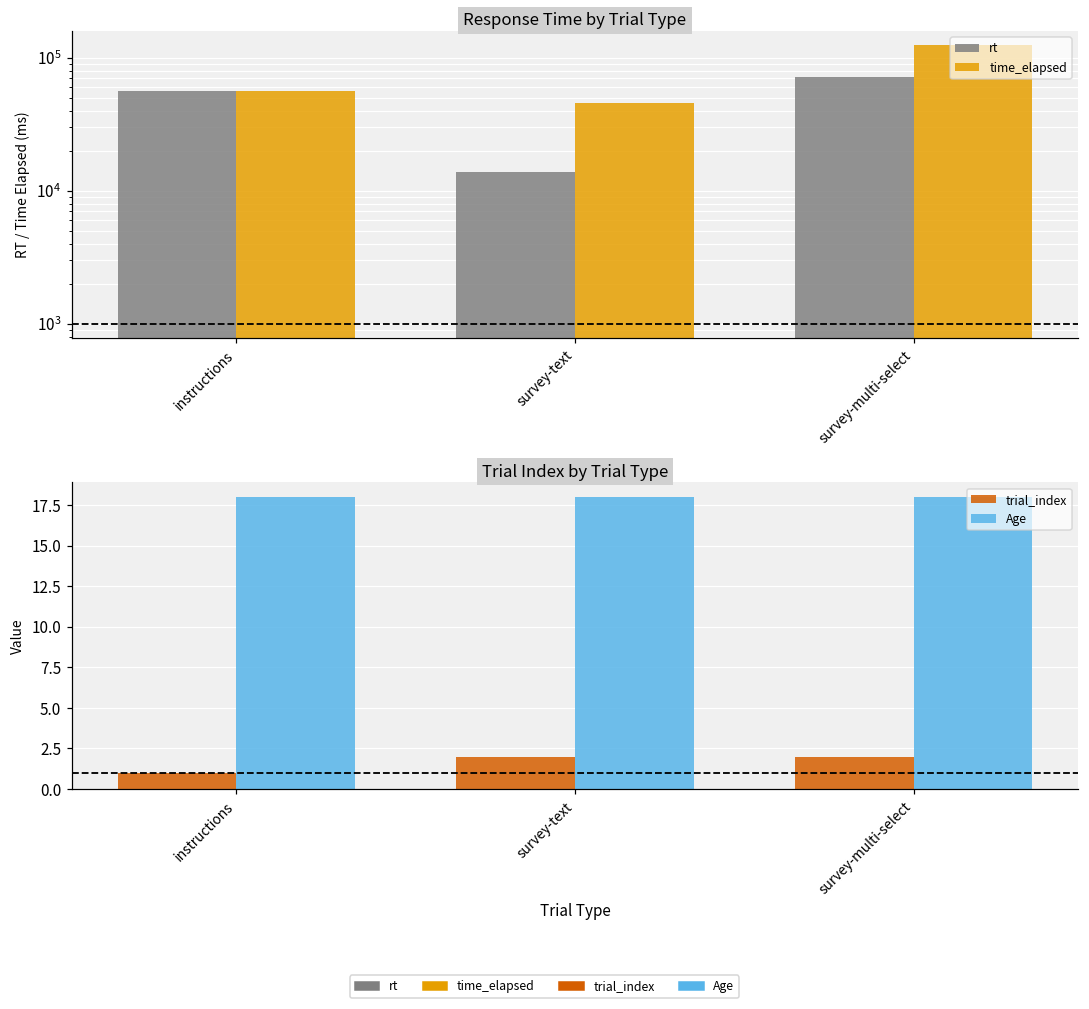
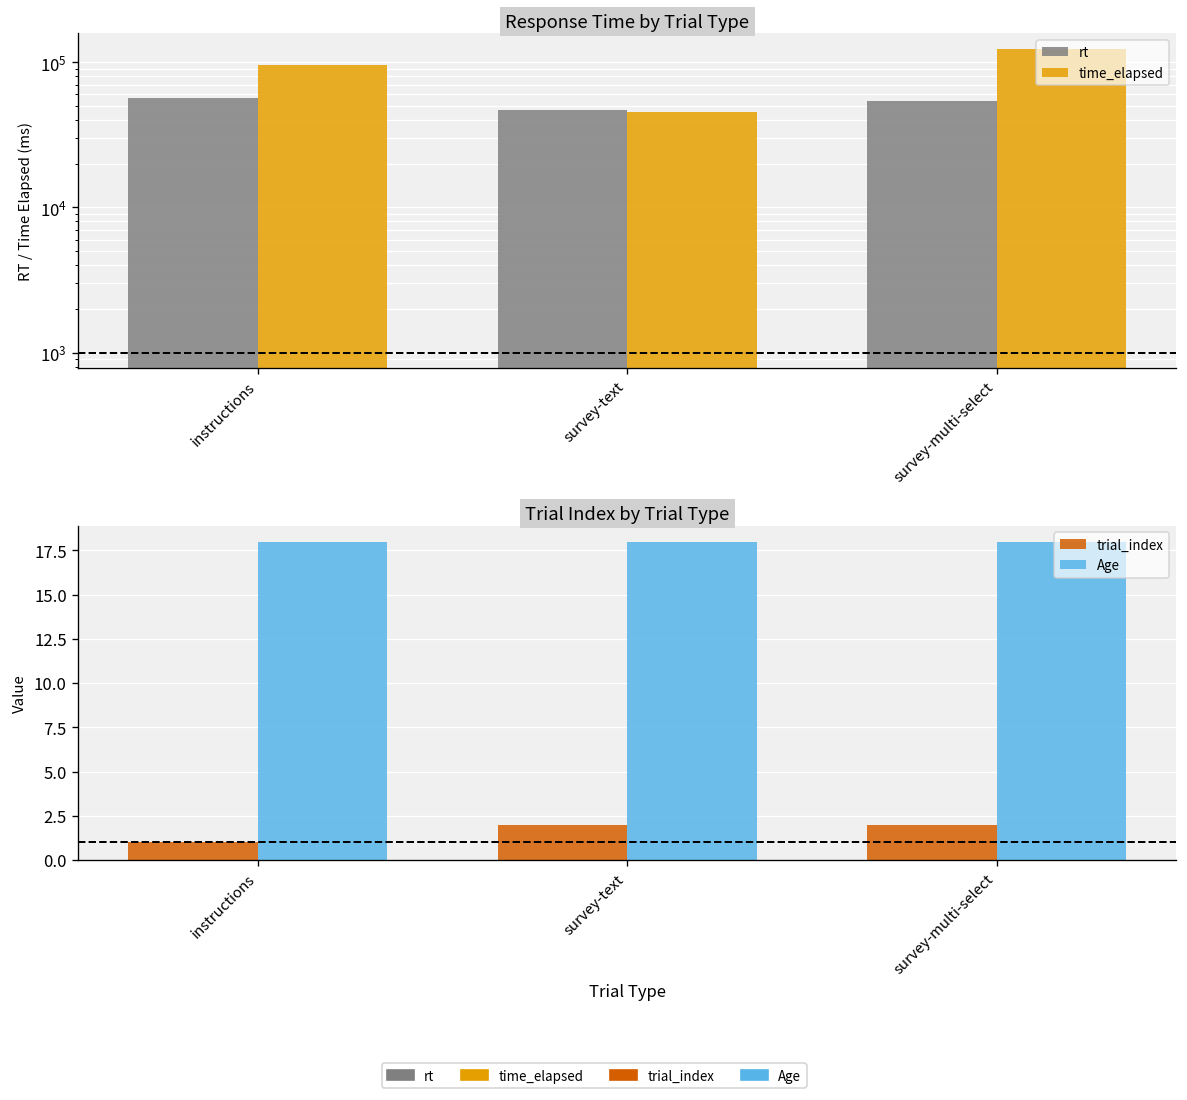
  {
    "Response Time by Trial Type": {
      "rt": {
        "instructions": 60000,
-       "survey-text": 14000,
-       "survey-multi-select": 70000
+       "survey-text": 47000,
+       "survey-multi-select": 50000
      },
      "time_elapsed": {
-       "instructions": 60000,
+       "instructions": 100000,
        "survey-text": 46000
      }
    },
    "Trial Index by Trial Type": {
      "trial_index": {
        "instructions": 1.0,
        "survey-text": 2.0,
        "survey-multi-select": 2.0
      },
      "Age": {
        "instructions": 18.0,
        "survey-text": 18.0
      }
    }
  }
